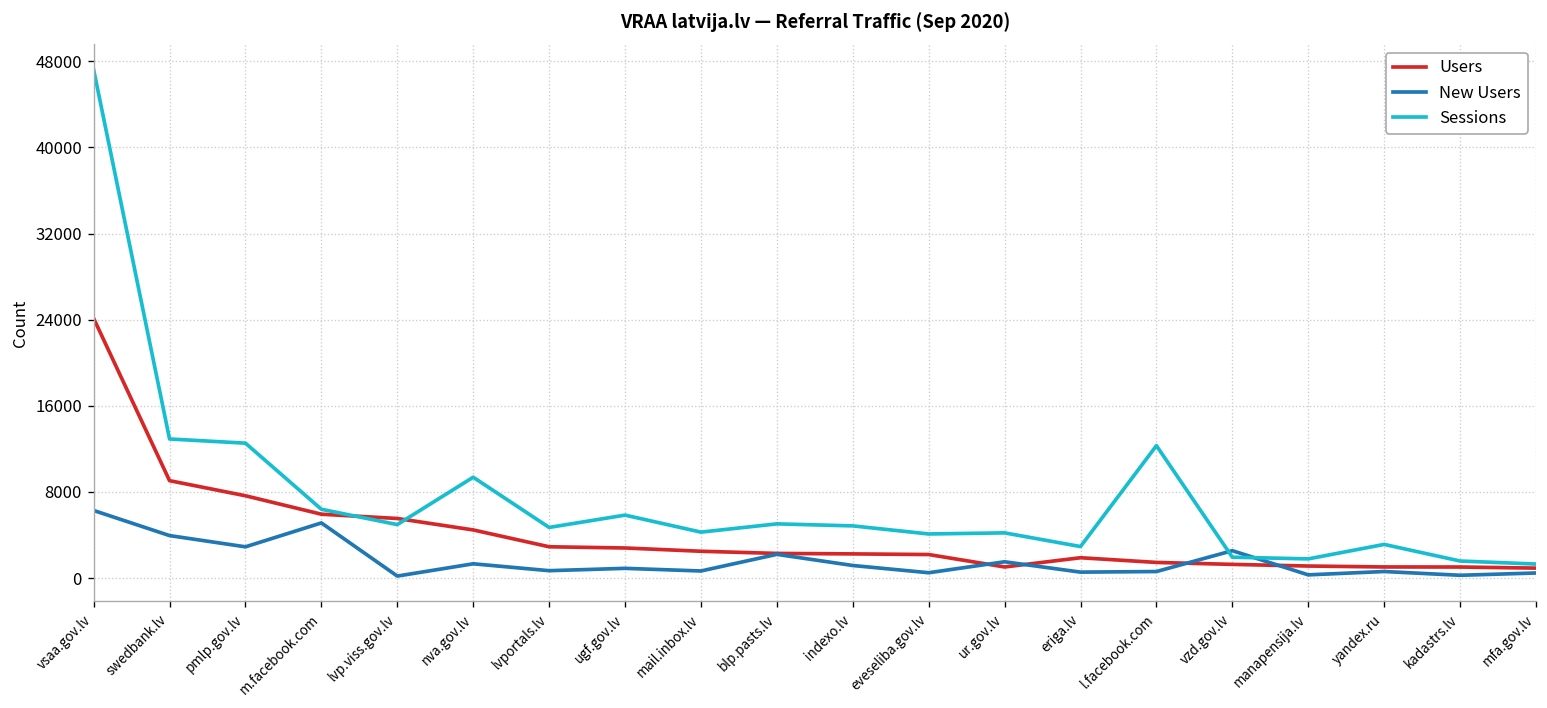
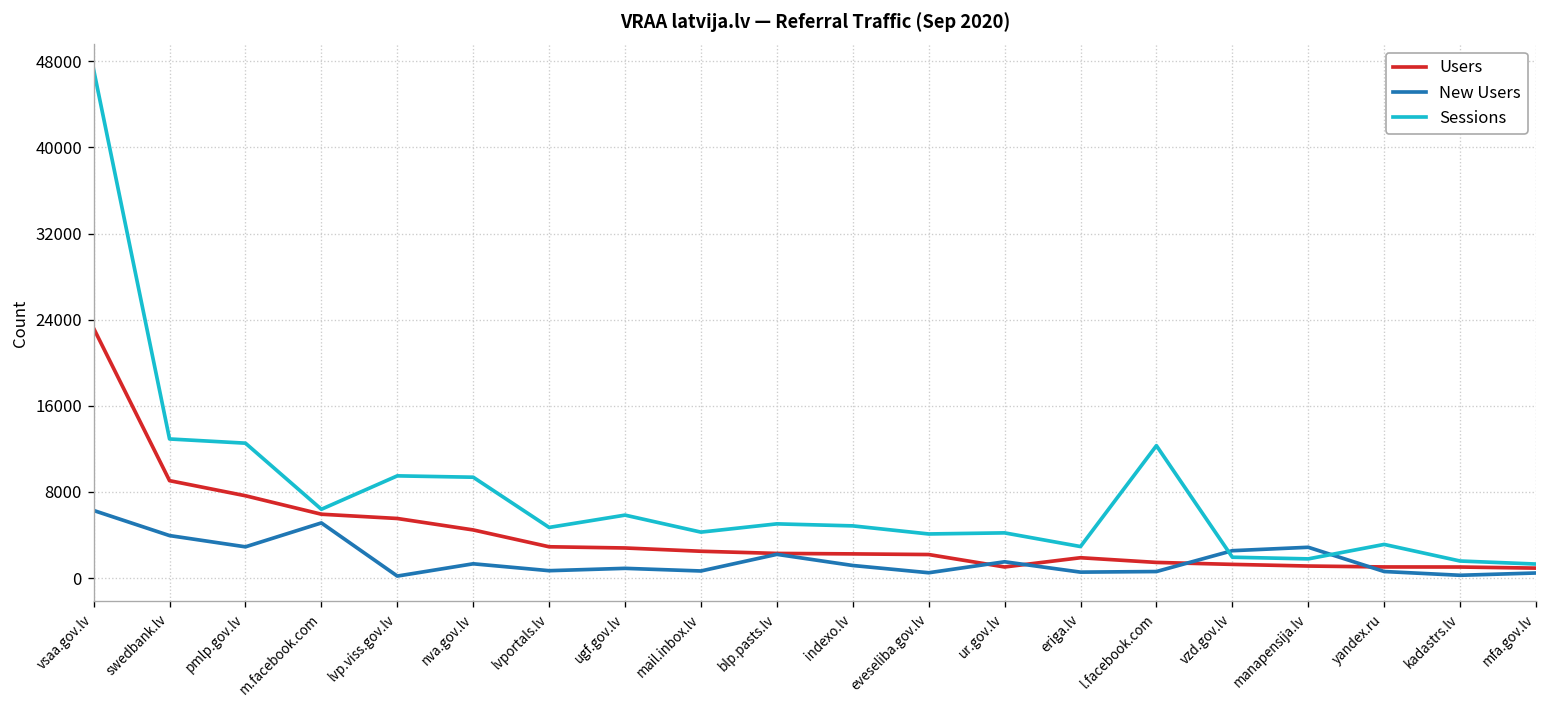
  {
    "Users": {
-     "vsaa.gov.lv": 24000,
+     "vsaa.gov.lv": 23000,
      "swedbank.lv": 9000,
      "pmlp.gov.lv": 8000,
      "m.facebook.com": 6000,
      "lvp.viss.gov.lv": 6000,
      "nva.gov.lv": 4000,
      "lvportals.lv": 3000,
      "ugf.gov.lv": 3000,
      "mail.inbox.lv": 2000,
      "indexo.lv": 2000,
      "eveseliba.gov.lv": 2000,
      "ur.gov.lv": 1000,
      "eriga.lv": 2000,
      "l.facebook.com": 1000,
      "vzd.gov.lv": 1000,
      "manapensija.lv": 1000,
      "yandex.ru": 1000,
      "kadastrs.lv": 1000,
      "mfa.gov.lv": 1000
    },
    "New Users": {
      "vsaa.gov.lv": 6000,
      "swedbank.lv": 4000,
      "pmlp.gov.lv": 3000,
      "m.facebook.com": 5000,
      "lvp.viss.gov.lv": 0,
      "nva.gov.lv": 1000,
      "lvportals.lv": 1000,
      "ugf.gov.lv": 1000,
      "mail.inbox.lv": 1000,
      "indexo.lv": 1000,
      "eveseliba.gov.lv": 0,
      "ur.gov.lv": 2000,
      "eriga.lv": 1000,
      "l.facebook.com": 1000,
      "vzd.gov.lv": 3000,
-     "manapensija.lv": 0,
+     "manapensija.lv": 3000,
      "yandex.ru": 1000,
      "kadastrs.lv": 0,
      "mfa.gov.lv": 0
    },
    "Sessions": {
      "vsaa.gov.lv": 47000,
      "swedbank.lv": 13000,
      "pmlp.gov.lv": 13000,
      "m.facebook.com": 6000,
-     "lvp.viss.gov.lv": 5000,
+     "lvp.viss.gov.lv": 9000,
      "nva.gov.lv": 9000,
      "lvportals.lv": 5000,
      "ugf.gov.lv": 6000,
      "mail.inbox.lv": 4000,
      "blp.pasts.lv": 5000,
      "indexo.lv": 5000,
      "eveseliba.gov.lv": 4000,
      "ur.gov.lv": 4000,
      "eriga.lv": 3000,
      "l.facebook.com": 12000,
      "vzd.gov.lv": 2000,
      "manapensija.lv": 2000,
      "yandex.ru": 3000,
      "kadastrs.lv": 2000,
      "mfa.gov.lv": 1000
    }
  }
